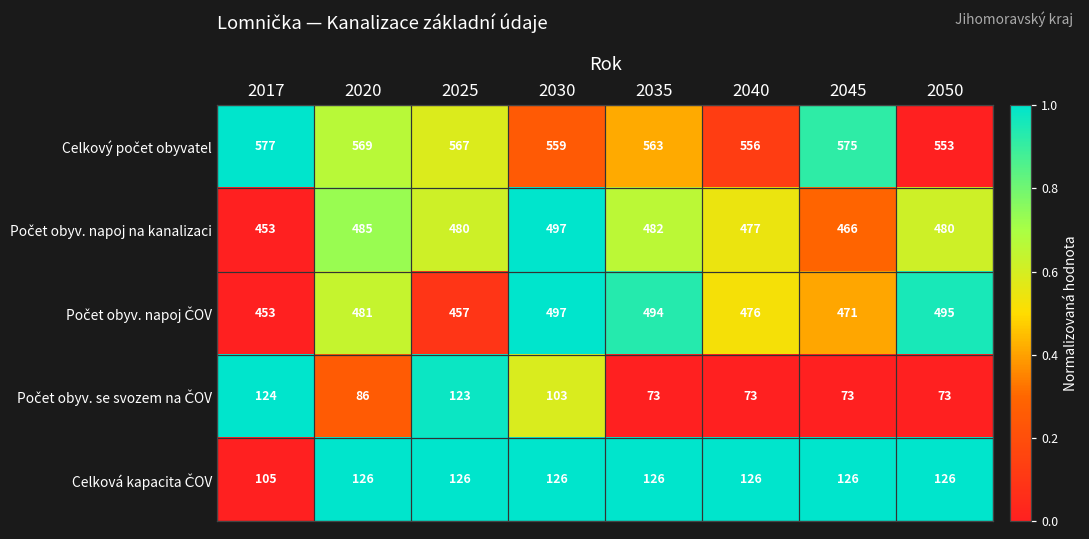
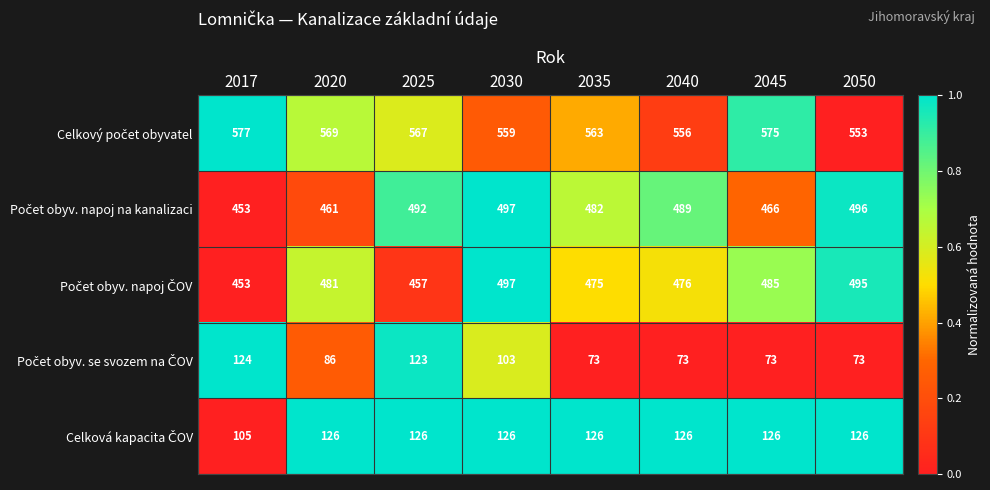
  {
    "Celkový počet obyvatel": {
      "2017": 577,
      "2020": 569,
      "2025": 567,
      "2030": 559,
      "2035": 563,
      "2040": 556,
      "2045": 575,
      "2050": 553
    },
    "Počet obyv. napoj na kanalizaci": {
      "2017": 453,
-     "2020": 485,
-     "2025": 480,
+     "2020": 461,
+     "2025": 492,
      "2030": 497,
      "2035": 482,
-     "2040": 477,
+     "2040": 489,
      "2045": 466,
-     "2050": 480
+     "2050": 496
    },
    "Počet obyv. napoj ČOV": {
      "2017": 453,
      "2020": 481,
      "2025": 457,
      "2030": 497,
-     "2035": 494,
+     "2035": 475,
      "2040": 476,
-     "2045": 471,
+     "2045": 485,
      "2050": 495
    },
    "Počet obyv. se svozem na ČOV": {
      "2017": 124,
      "2020": 86,
      "2025": 123,
      "2030": 103,
      "2035": 73,
      "2040": 73,
      "2045": 73,
      "2050": 73
    },
    "Celková kapacita ČOV": {
      "2017": 105,
      "2020": 126,
      "2025": 126,
      "2030": 126,
      "2035": 126,
      "2040": 126,
      "2045": 126,
      "2050": 126
    }
  }
